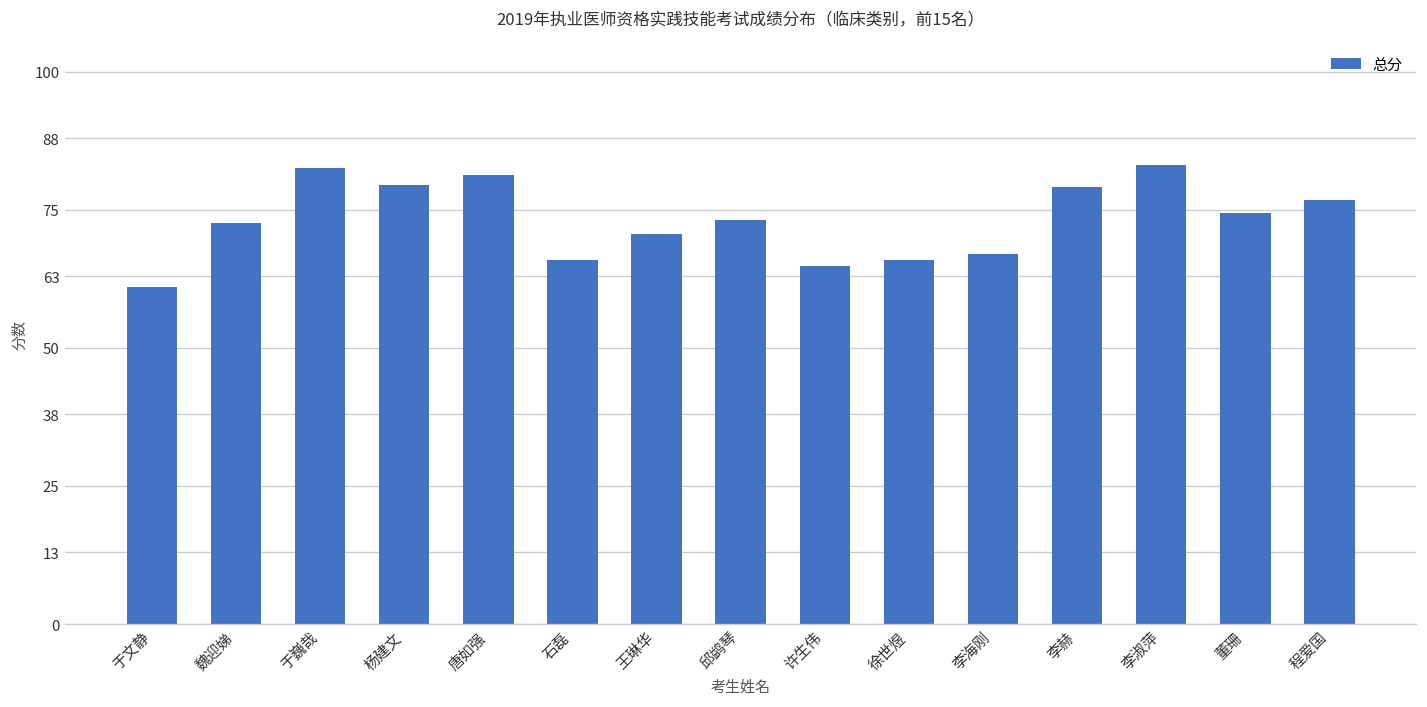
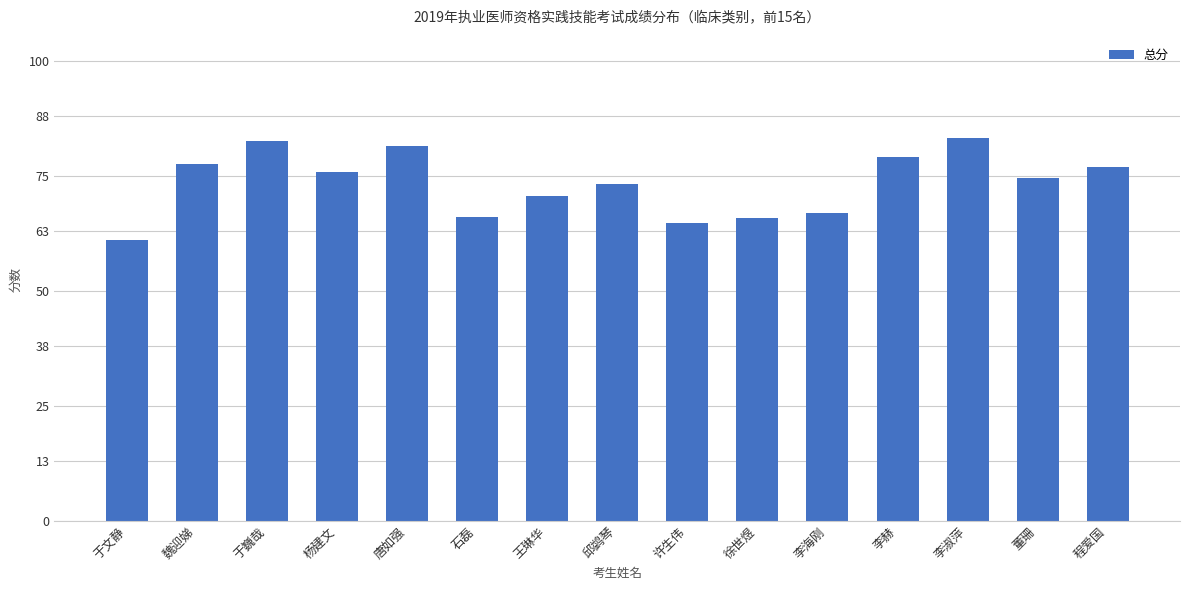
  {
    "于文静": 61,
-   "魏迎娣": 73,
+   "魏迎娣": 78,
    "于巍哉": 83,
-   "杨建文": 80,
+   "杨建文": 76,
    "唐如强": 81,
    "石磊": 66,
    "王琳华": 71,
    "邱鹢琴": 73,
    "许生伟": 65,
    "徐世煜": 66,
    "李海刚": 67,
    "李赫": 79,
    "李淑萍": 83,
    "董珊": 74,
    "程爱国": 77
  }
